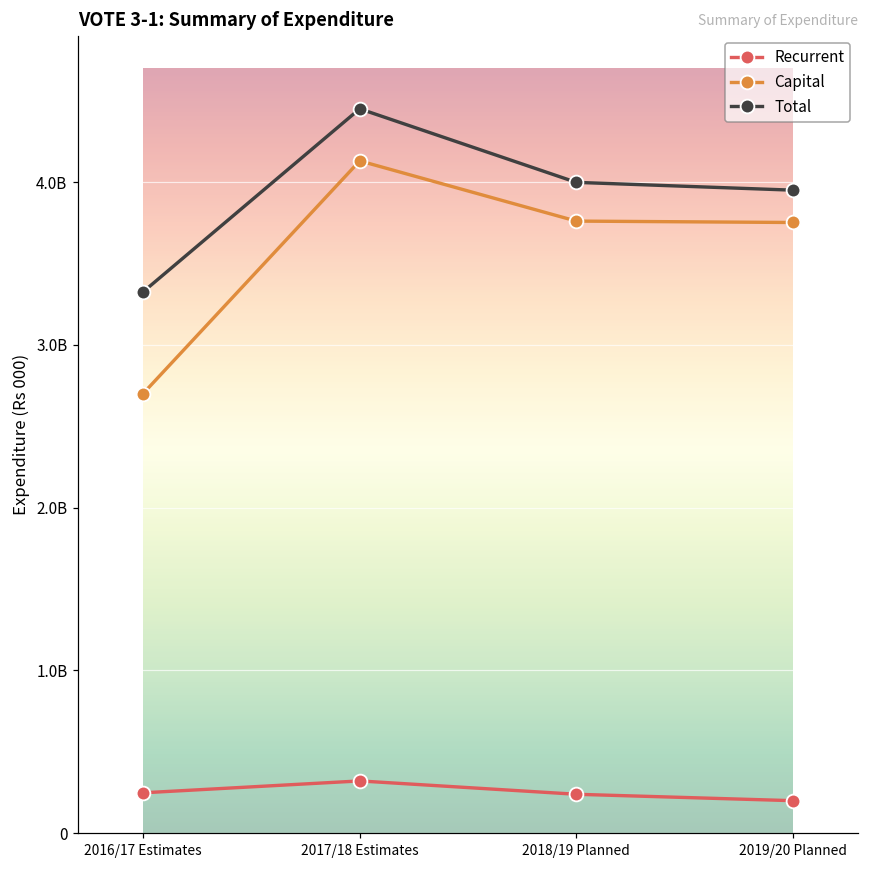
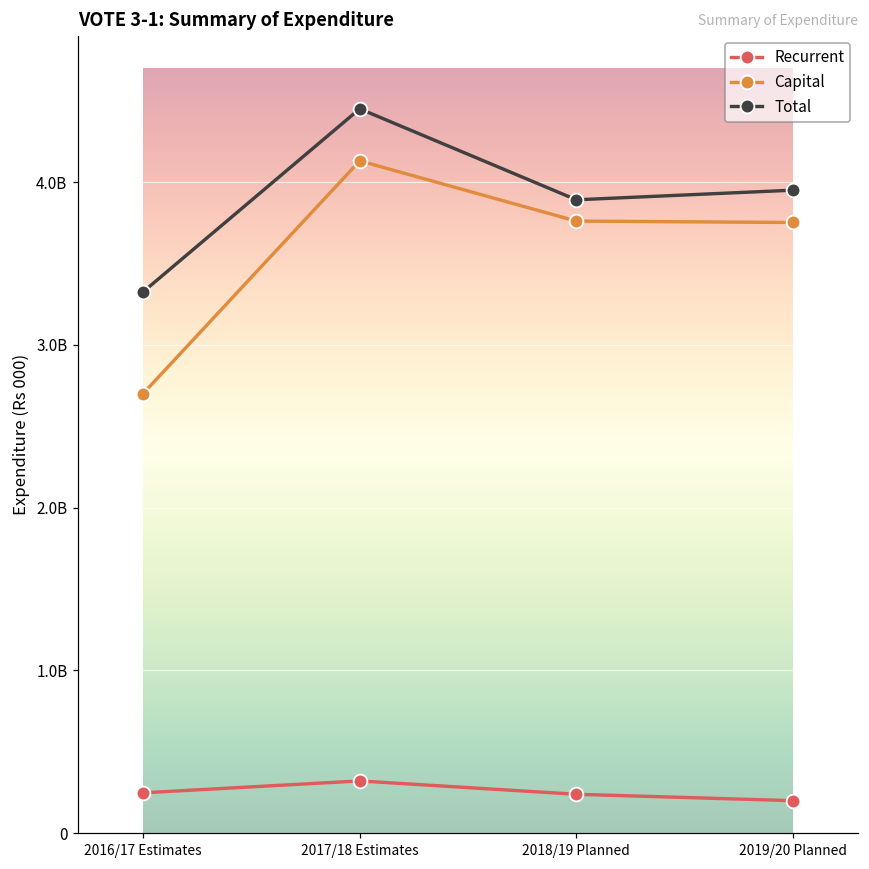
  {
    "Total": {
      "2016/17 Estimates": 3330000000,
      "2017/18 Estimates": 4450000000,
-     "2018/19 Planned": 4000000000,
+     "2018/19 Planned": 3890000000,
      "2019/20 Planned": 3950000000
    }
  }
